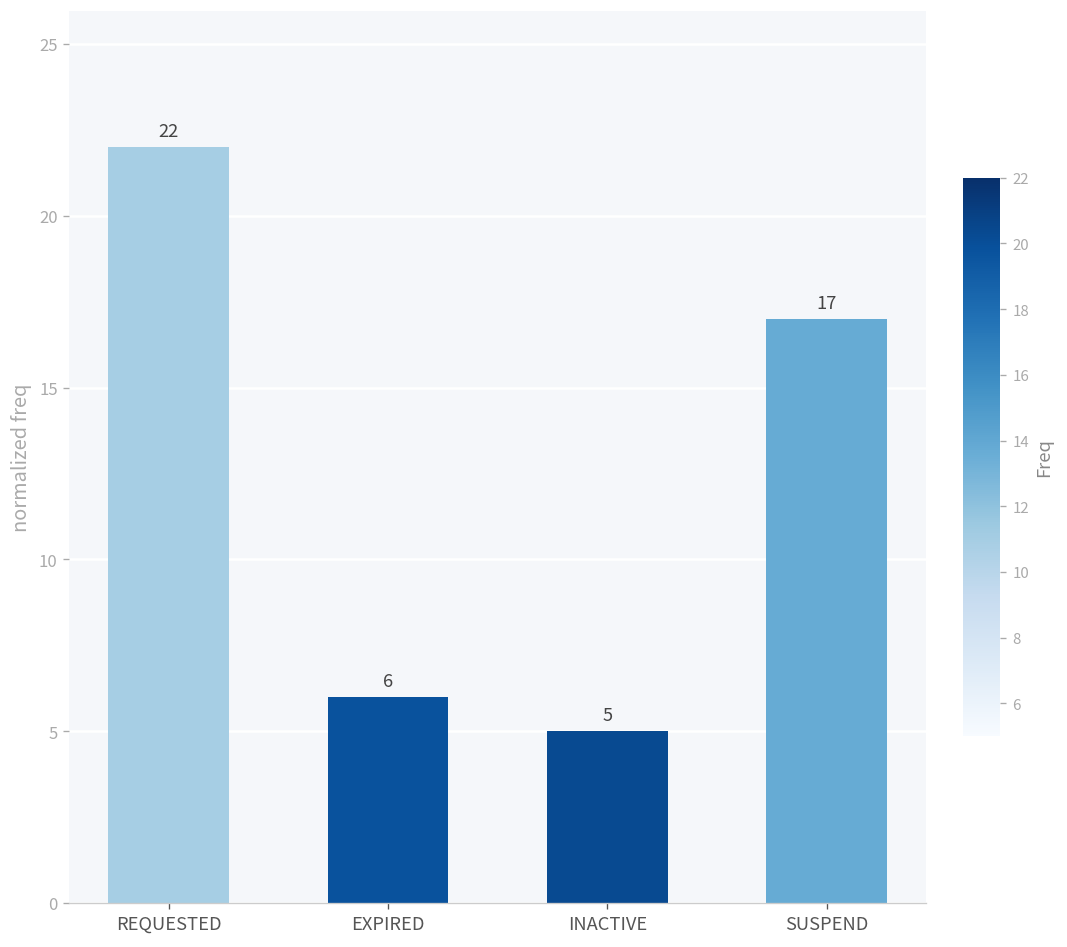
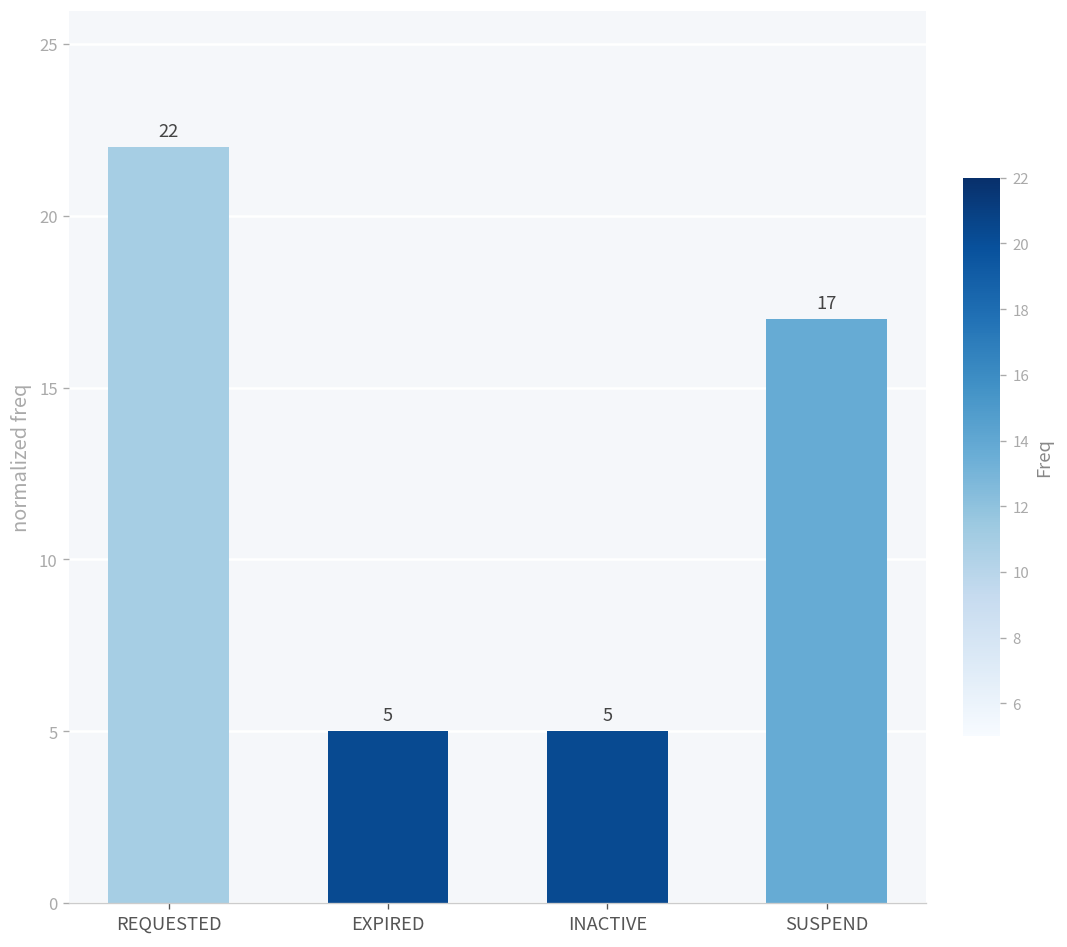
  {
    "REQUESTED": 22,
-   "EXPIRED": 6,
+   "EXPIRED": 5,
    "INACTIVE": 5,
    "SUSPEND": 17
  }
